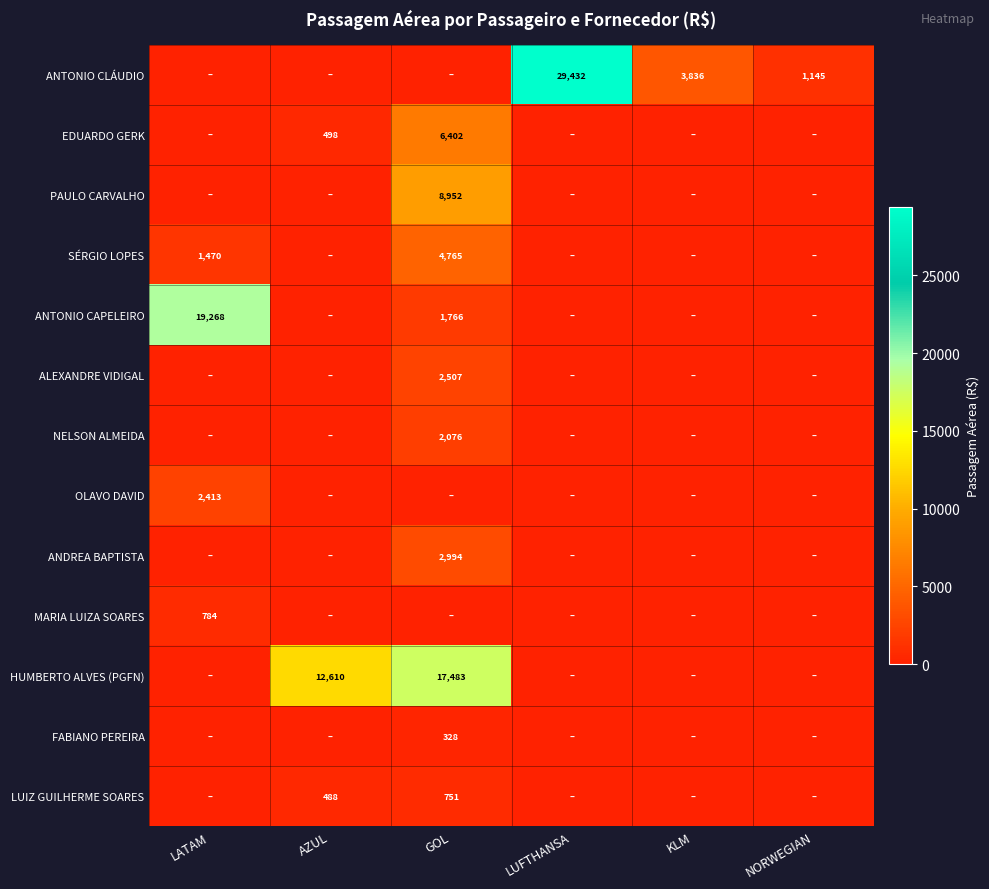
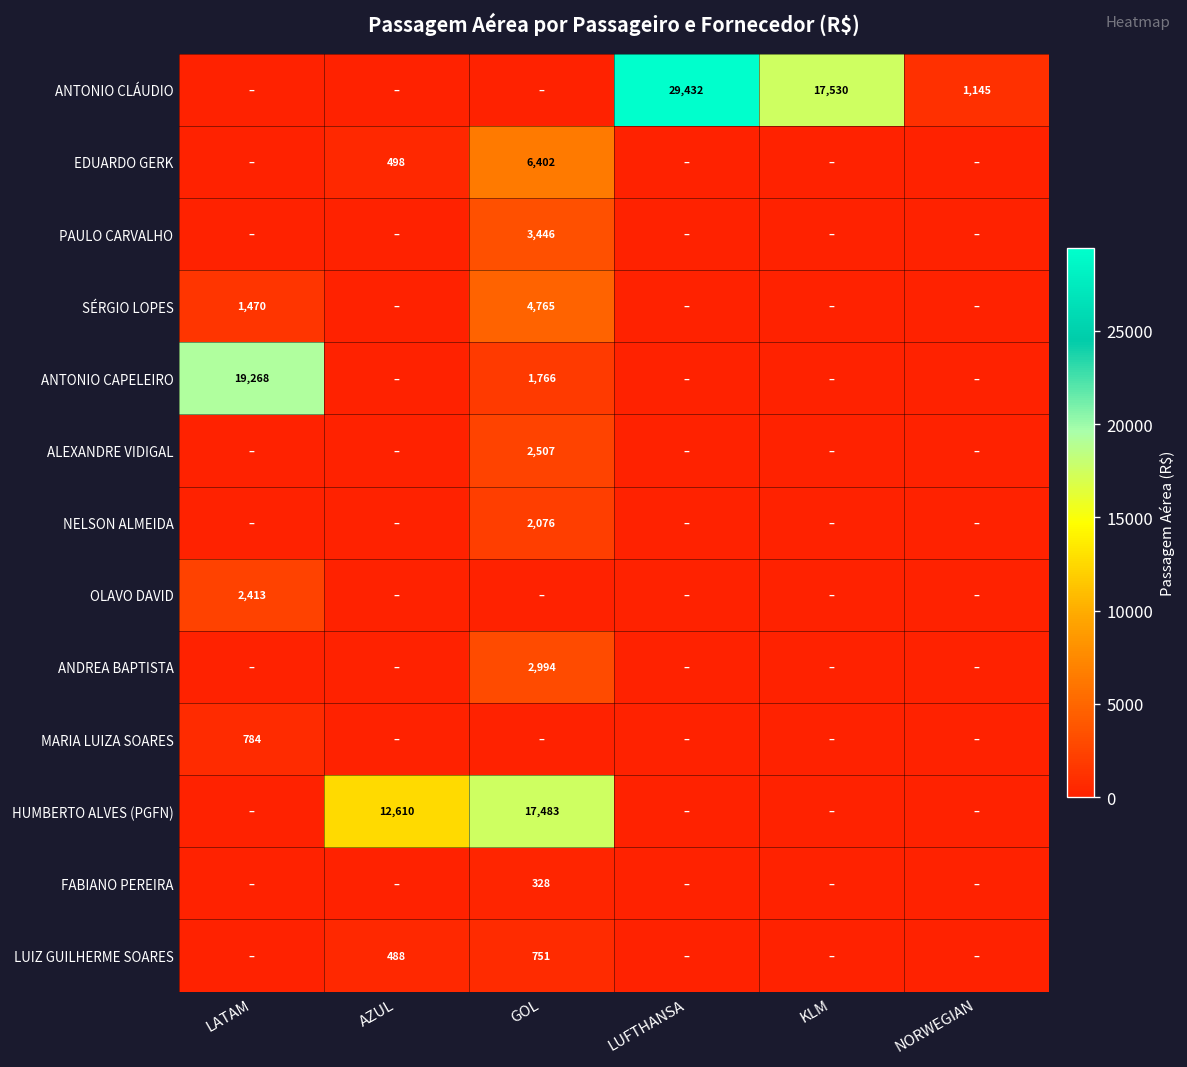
  {
    "ANTONIO CLÁUDIO": {
      "LUFTHANSA": "29,432",
-     "KLM": "3,836",
+     "KLM": "17,530",
      "NORWEGIAN": "1,145"
    },
    "EDUARDO GERK": {
      "AZUL": "498",
      "GOL": "6,402"
    },
    "PAULO CARVALHO": {
-     "GOL": "8,952"
+     "GOL": "3,446"
    },
    "SÉRGIO LOPES": {
      "LATAM": "1,470",
      "GOL": "4,765"
    },
    "ANTONIO CAPELEIRO": {
      "LATAM": "19,268",
      "GOL": "1,766"
    },
    "ALEXANDRE VIDIGAL": {
      "GOL": "2,507"
    },
    "NELSON ALMEIDA": {
      "GOL": "2,076"
    },
    "OLAVO DAVID": {
      "LATAM": "2,413"
    },
    "ANDREA BAPTISTA": {
      "GOL": "2,994"
    },
    "MARIA LUIZA SOARES": {
      "LATAM": "784"
    },
    "HUMBERTO ALVES (PGFN)": {
      "AZUL": "12,610",
      "GOL": "17,483"
    },
    "FABIANO PEREIRA": {
      "GOL": "328"
    },
    "LUIZ GUILHERME SOARES": {
      "AZUL": "488",
      "GOL": "751"
    }
  }
